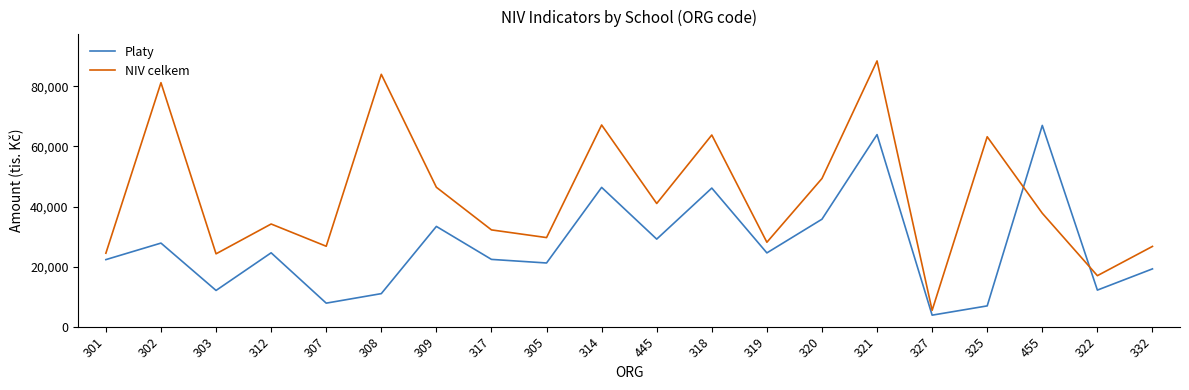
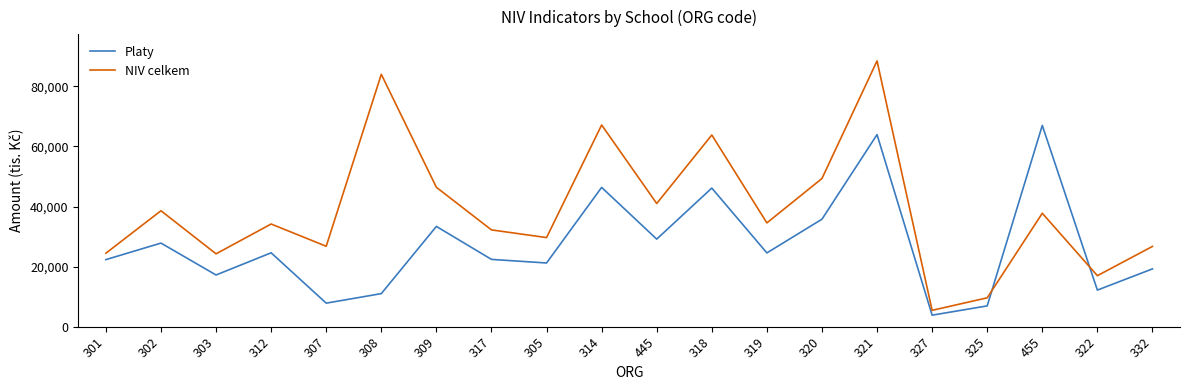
  {
    "Platy": {
      "301": "22,000",
      "302": "28,000",
-     "303": "12,000",
+     "303": "17,000",
      "312": "25,000",
      "307": "8,000",
      "308": "11,000",
      "309": "33,000",
      "317": "22,000",
      "305": "21,000",
      "314": "46,000",
      "445": "29,000",
      "318": "46,000",
      "319": "25,000",
      "320": "36,000",
      "321": "64,000",
      "327": "4,000",
      "325": "7,000",
      "455": "67,000",
      "322": "12,000",
      "332": "19,000"
    },
    "NIV celkem": {
      "301": "24,000",
-     "302": "81,000",
+     "302": "39,000",
      "303": "24,000",
      "312": "34,000",
      "307": "27,000",
      "308": "84,000",
      "309": "46,000",
      "317": "32,000",
      "305": "30,000",
      "314": "67,000",
      "445": "41,000",
      "318": "64,000",
-     "319": "28,000",
+     "319": "35,000",
      "320": "49,000",
      "321": "88,000",
      "327": "5,000",
-     "325": "63,000",
+     "325": "10,000",
      "455": "38,000",
      "322": "17,000",
      "332": "27,000"
    }
  }
